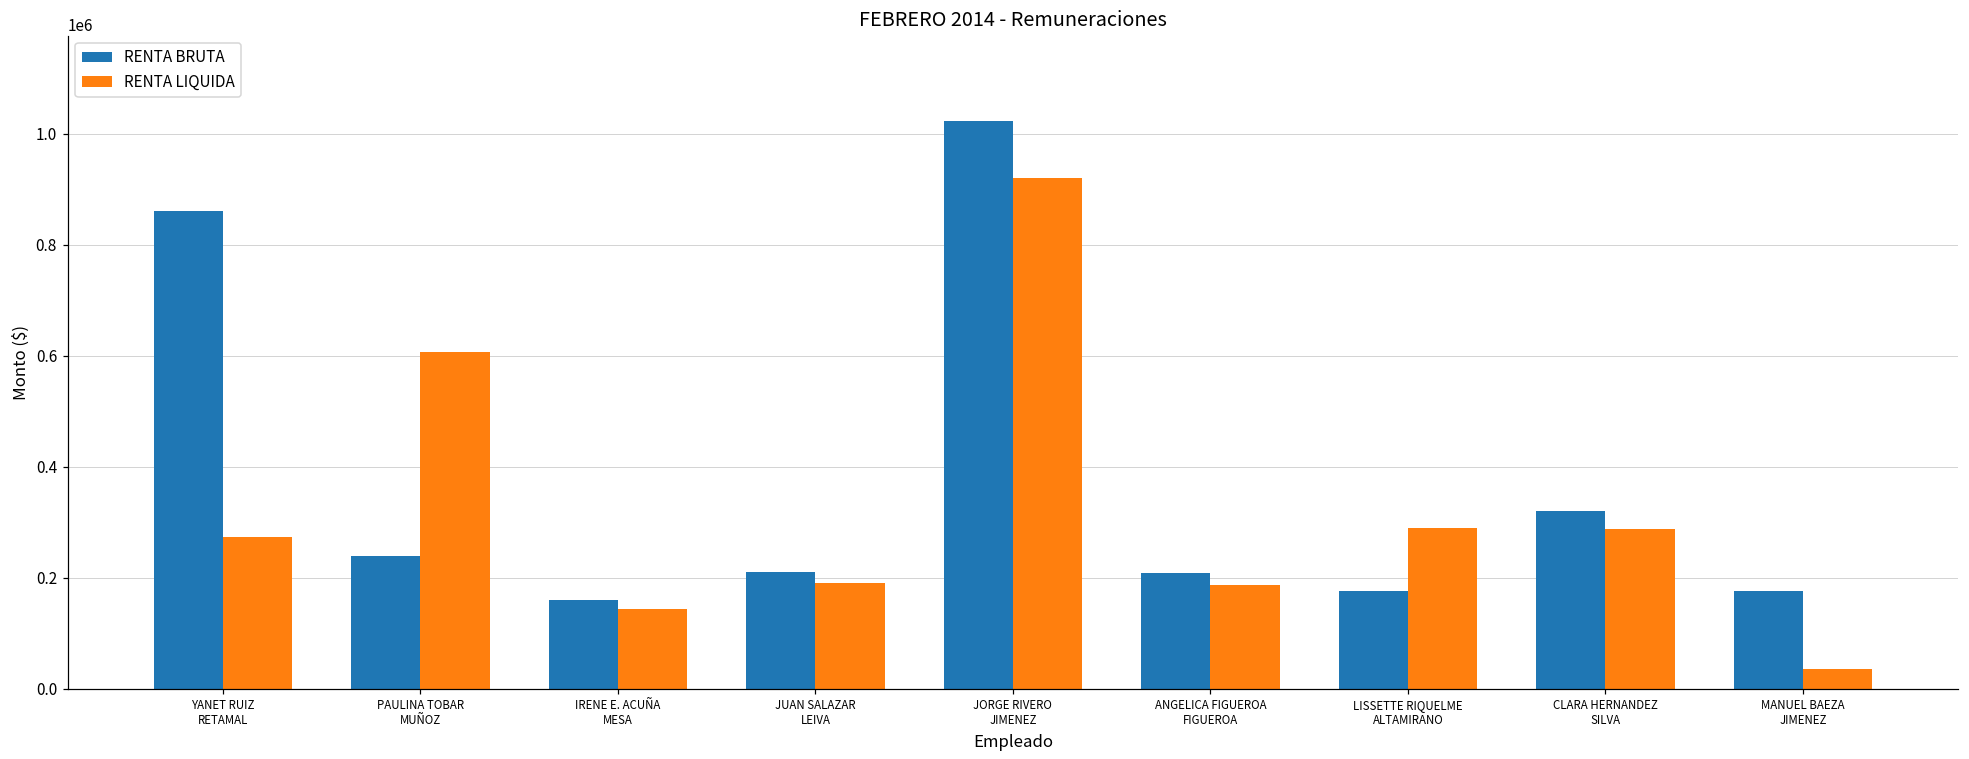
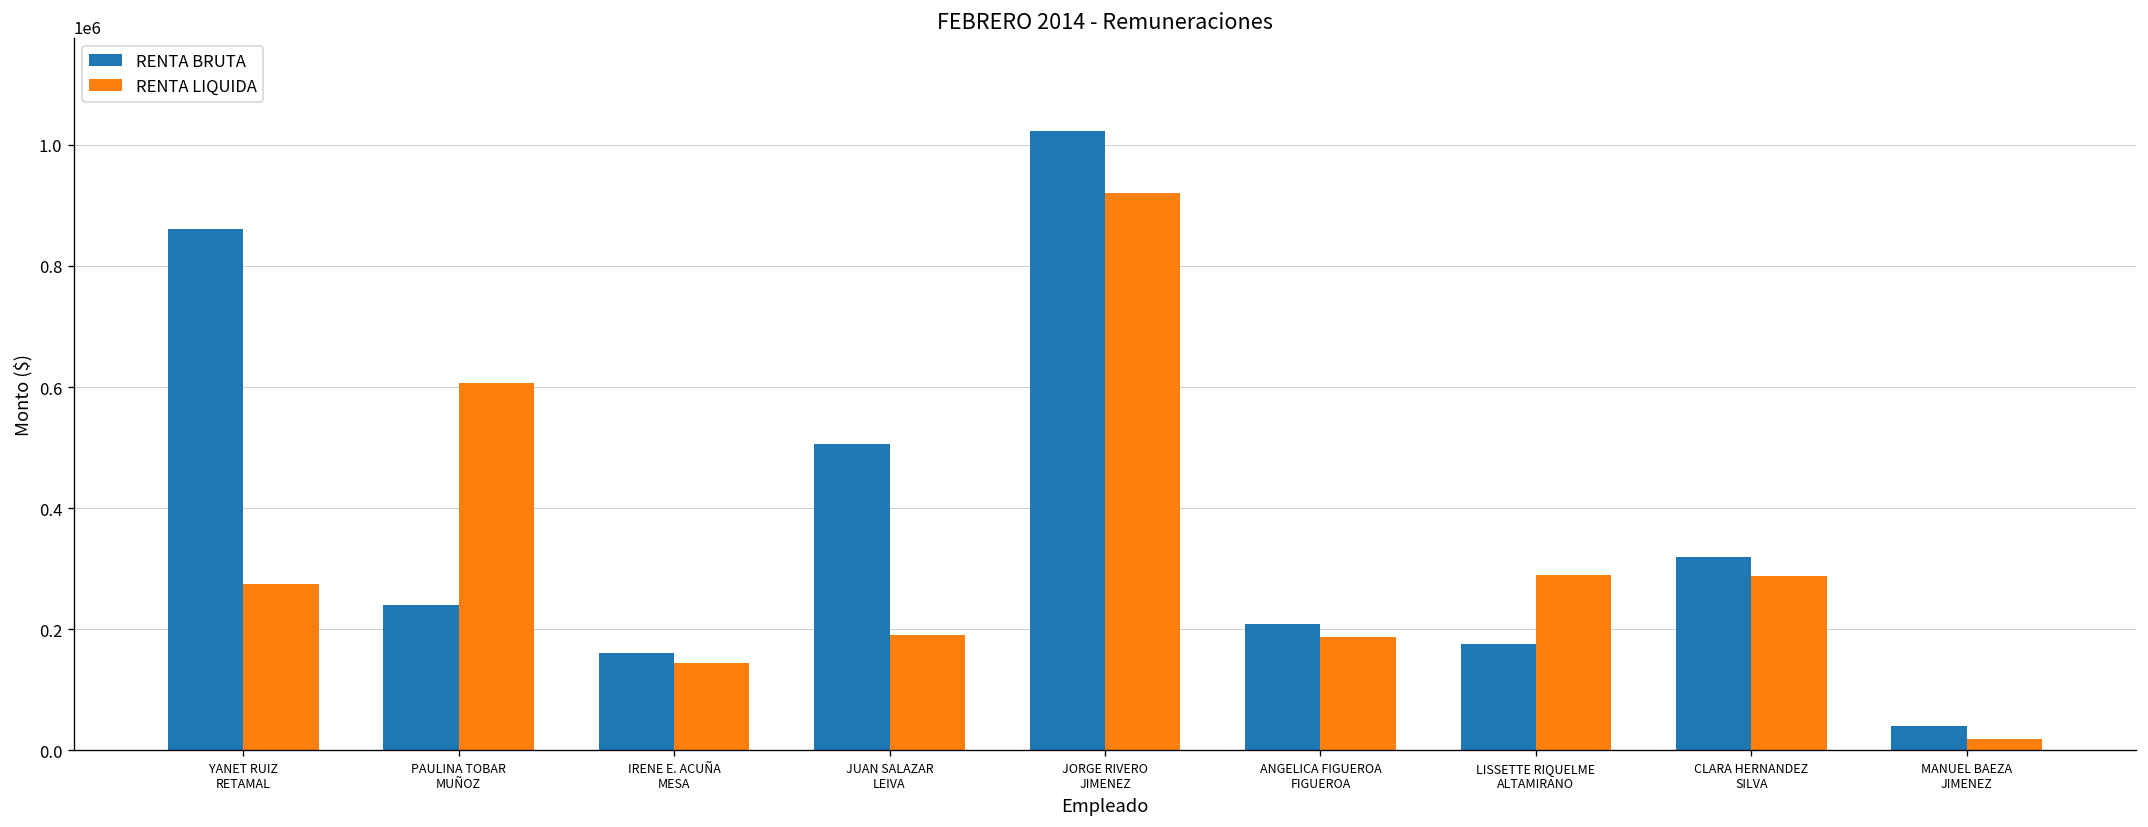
  {
    "RENTA BRUTA": {
      "YANET RUIZ RETAMAL": 860000,
      "PAULINA TOBAR MUÑOZ": 240000,
      "IRENE E. ACUÑA MESA": 160000,
-     "JUAN SALAZAR LEIVA": 210000,
+     "JUAN SALAZAR LEIVA": 510000,
      "JORGE RIVERO JIMENEZ": 1020000,
      "ANGELICA FIGUEROA FIGUEROA": 210000,
      "LISSETTE RIQUELME ALTAMIRANO": 180000,
      "CLARA HERNANDEZ SILVA": 320000,
-     "MANUEL BAEZA JIMENEZ": 180000
+     "MANUEL BAEZA JIMENEZ": 40000
    },
    "RENTA LIQUIDA": {
      "YANET RUIZ RETAMAL": 270000,
      "PAULINA TOBAR MUÑOZ": 610000,
      "IRENE E. ACUÑA MESA": 140000,
      "JUAN SALAZAR LEIVA": 190000,
      "JORGE RIVERO JIMENEZ": 920000,
      "ANGELICA FIGUEROA FIGUEROA": 190000,
      "LISSETTE RIQUELME ALTAMIRANO": 290000,
      "CLARA HERNANDEZ SILVA": 290000,
-     "MANUEL BAEZA JIMENEZ": 40000
+     "MANUEL BAEZA JIMENEZ": 20000
    }
  }
